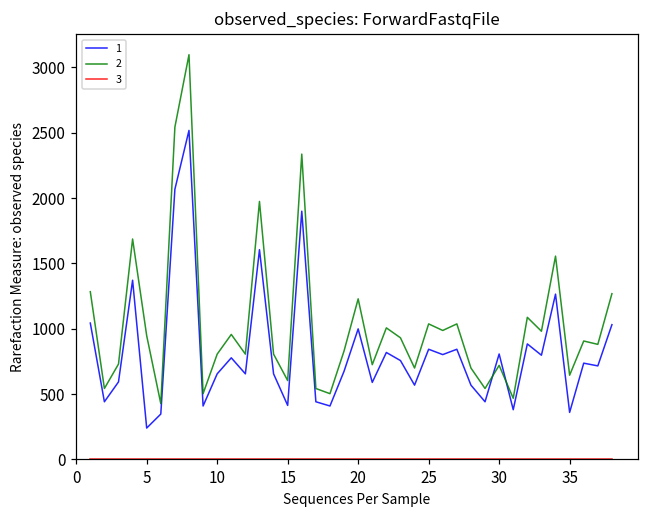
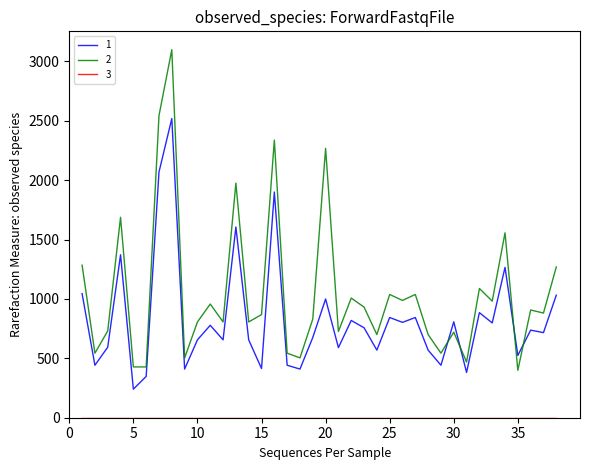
  {
    "1": {
      "5": 240,
      "10": 660,
      "15": 410,
      "20": 1000,
      "25": 840,
      "30": 810,
-     "35": 360
+     "35": 520
    },
    "2": {
-     "5": 950,
+     "5": 430,
      "10": 810,
-     "15": 600,
-     "20": 1230,
+     "15": 870,
+     "20": 2270,
      "25": 1040,
      "30": 720,
-     "35": 650
+     "35": 400
    },
    "3": {
      "5": 0,
      "10": 0,
      "15": 0,
      "20": 0,
      "25": 0,
      "30": 0,
      "35": 0
    }
  }
